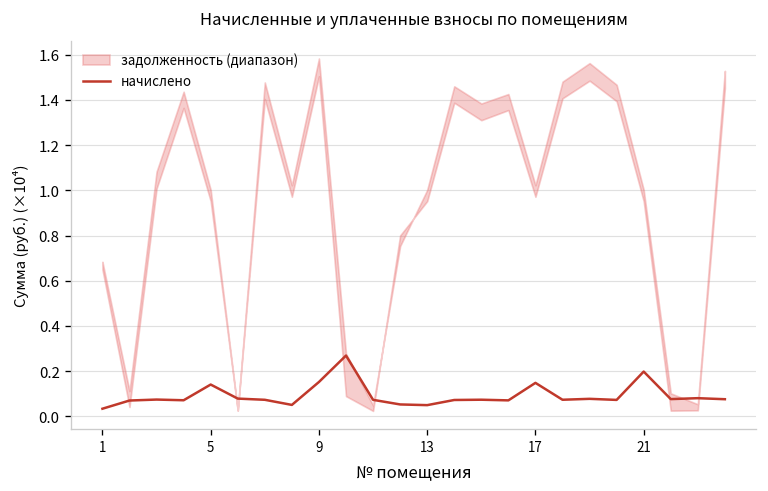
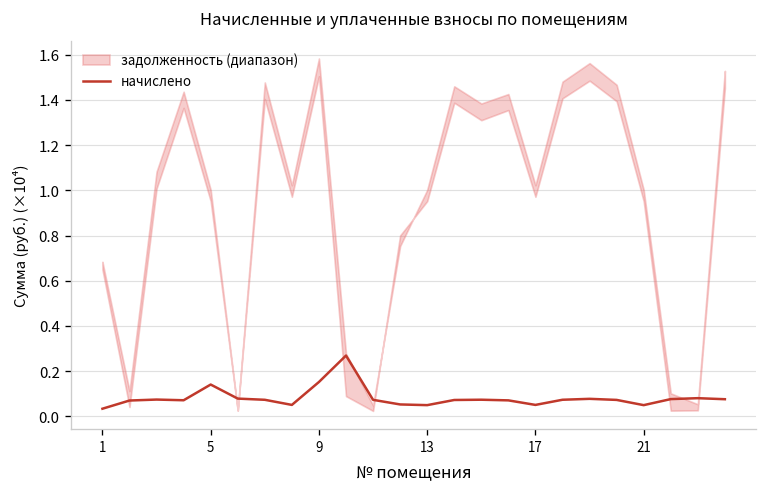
  {
    "начислено": {
      "1": 0.03,
      "5": 0.14,
      "9": 0.15,
      "13": 0.05,
-     "17": 0.15,
-     "21": 0.20
+     "17": 0.05,
+     "21": 0.05
    }
  }
